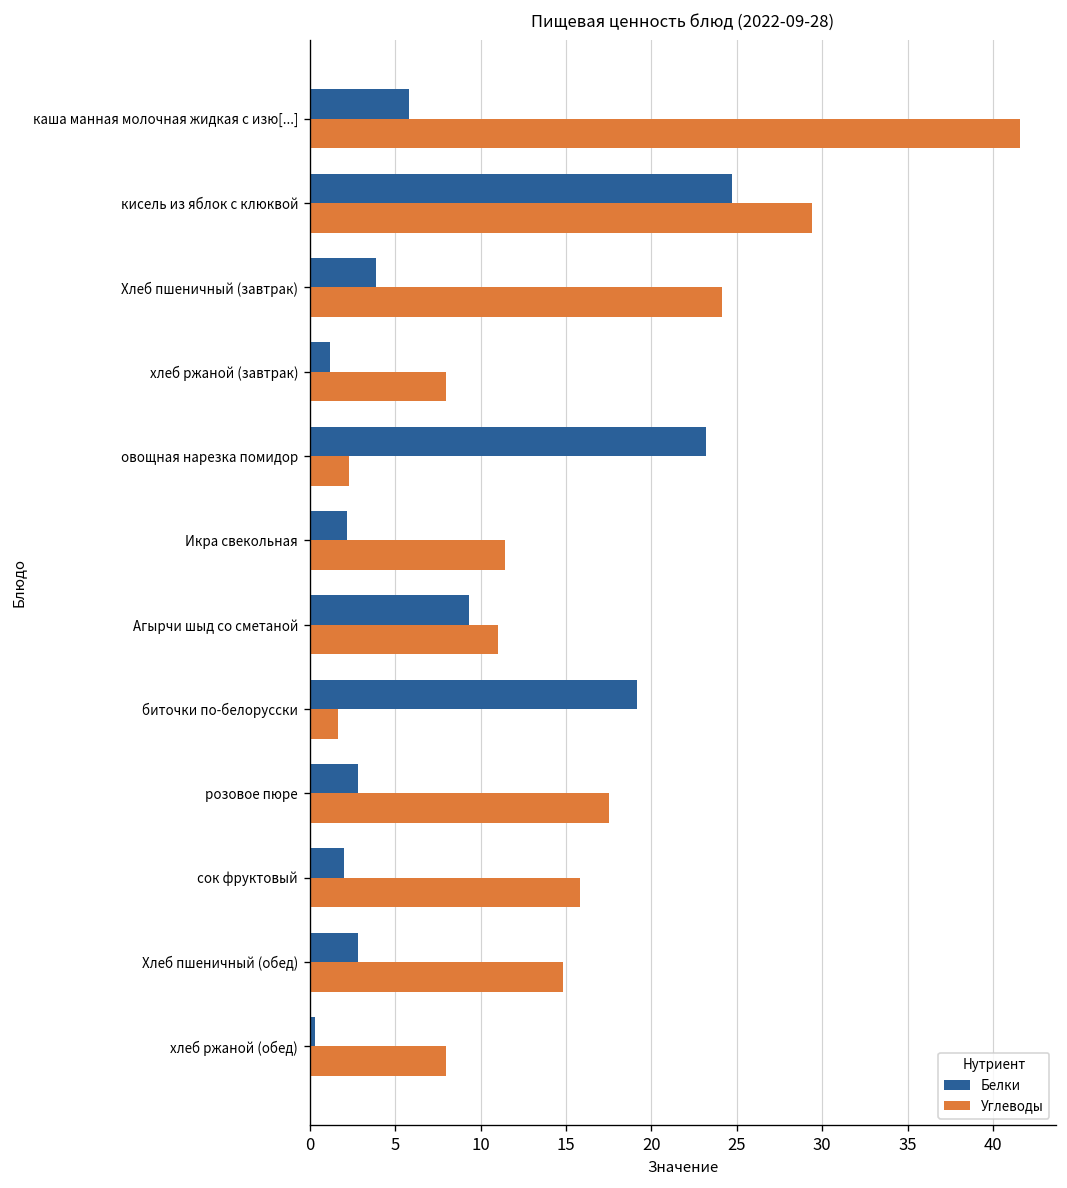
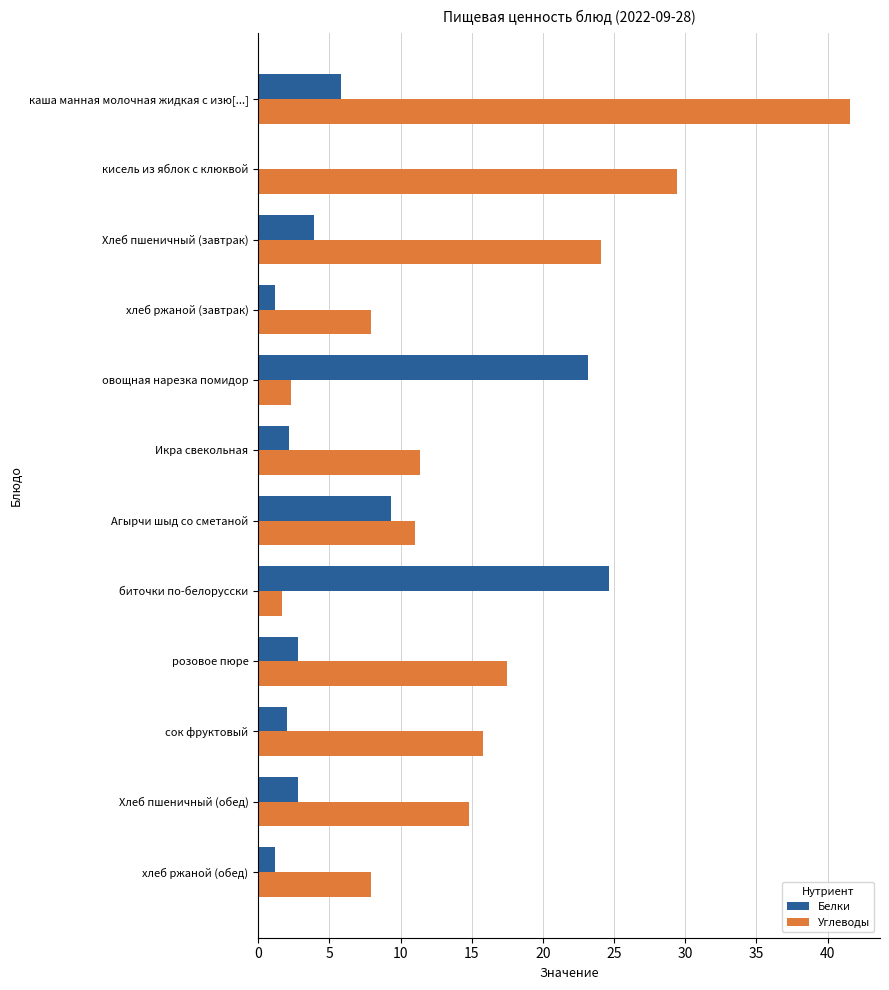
  {
    "Белки": {
      "каша манная молочная жидкая с изю[...]": 5.8,
-     "кисель из яблок с клюквой": 24.7,
+     "кисель из яблок с клюквой": 0.0,
      "Хлеб пшеничный (завтрак)": 3.9,
      "хлеб ржаной (завтрак)": 1.2,
      "овощная нарезка помидор": 23.2,
      "Икра свекольная": 2.2,
      "Агырчи шыд со сметаной": 9.3,
-     "биточки по-белорусски": 19.2,
+     "биточки по-белорусски": 24.6,
      "розовое пюре": 2.8,
      "сок фруктовый": 2.0,
      "Хлеб пшеничный (обед)": 2.8,
-     "хлеб ржаной (обед)": 0.3
+     "хлеб ржаной (обед)": 1.2
    },
    "Углеводы": {
      "каша манная молочная жидкая с изю[...]": 41.6,
      "кисель из яблок с клюквой": 29.4,
      "Хлеб пшеничный (завтрак)": 24.1,
      "хлеб ржаной (завтрак)": 8.0,
      "овощная нарезка помидор": 2.3,
      "Икра свекольная": 11.4,
      "Агырчи шыд со сметаной": 11.0,
      "биточки по-белорусски": 1.7,
      "розовое пюре": 17.5,
      "сок фруктовый": 15.8,
      "Хлеб пшеничный (обед)": 14.8,
      "хлеб ржаной (обед)": 8.0
    }
  }
